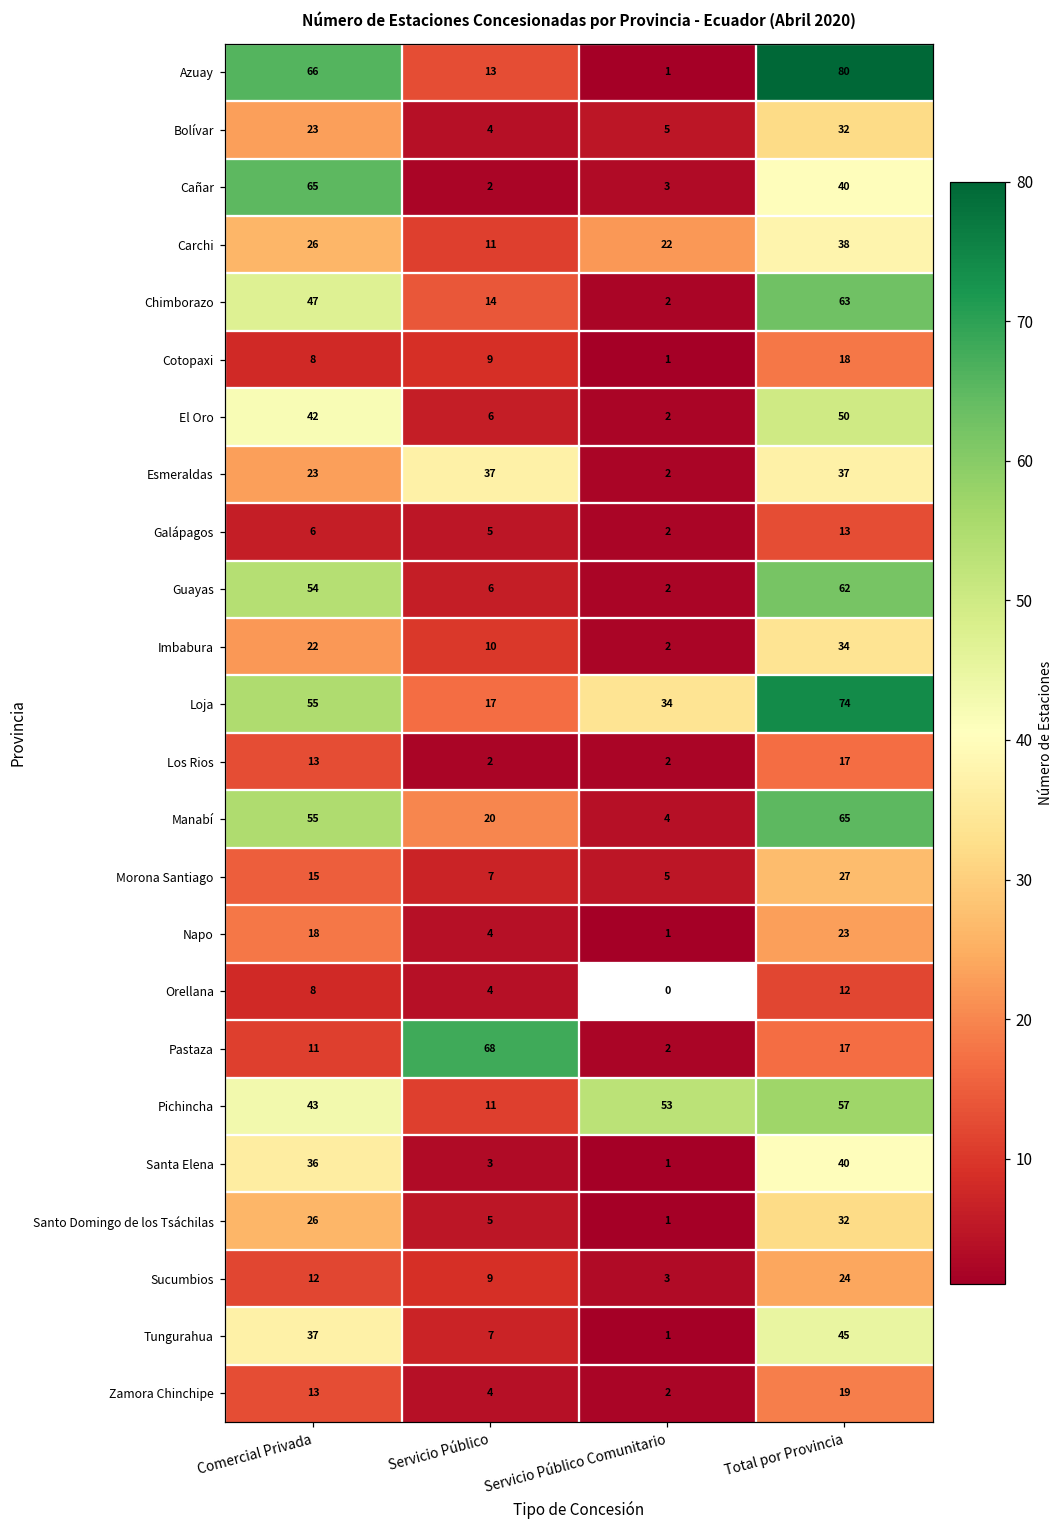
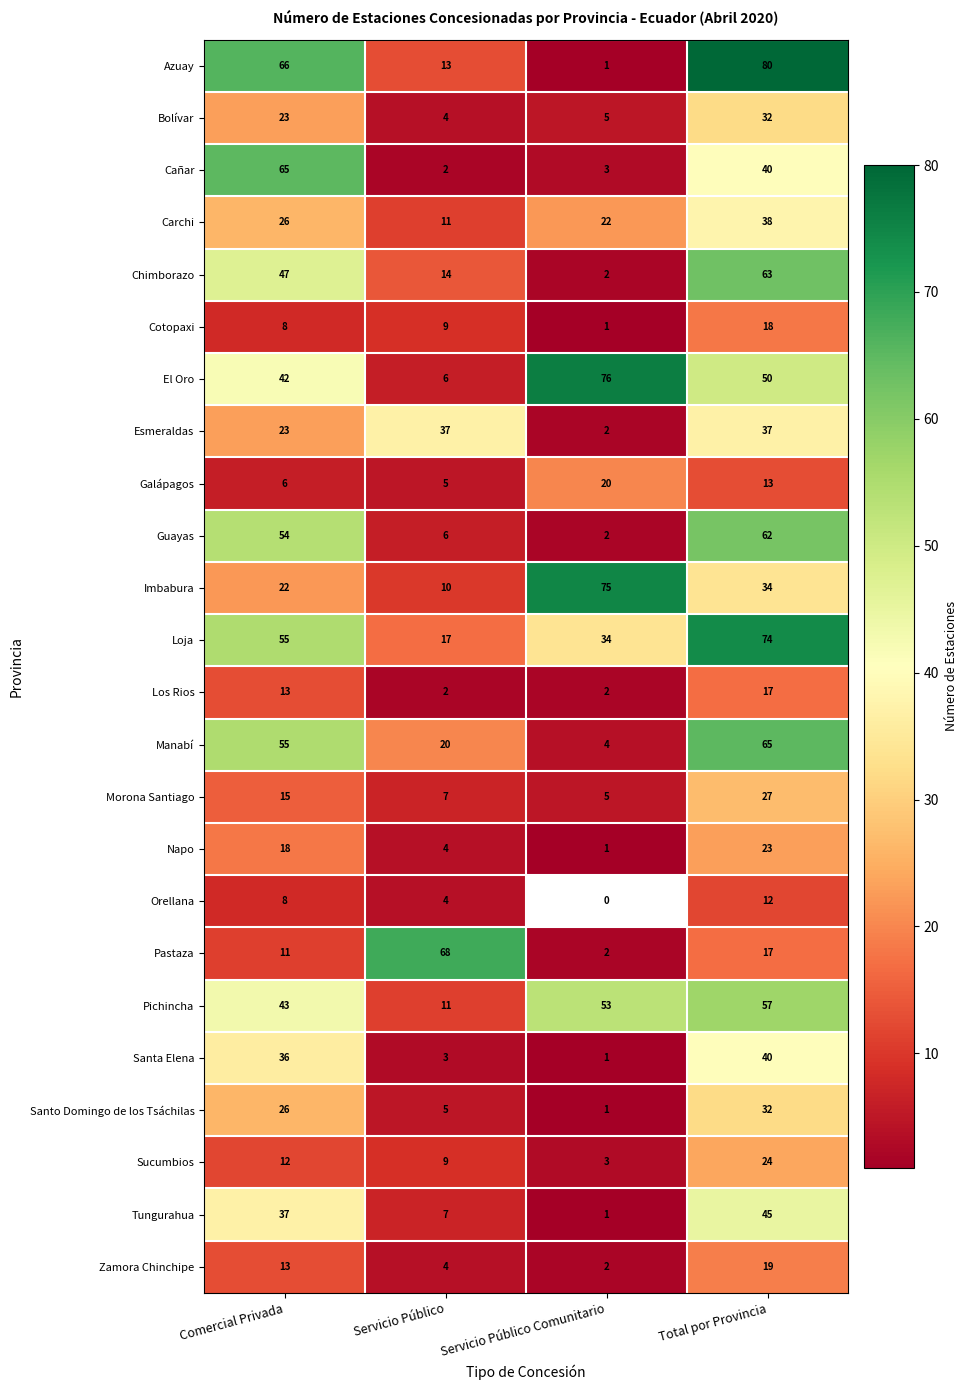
  {
    "Azuay": {
      "Comercial Privada": 66,
      "Servicio Público": 13,
      "Servicio Público Comunitario": 1,
      "Total por Provincia": 80
    },
    "Bolívar": {
      "Comercial Privada": 23,
      "Servicio Público": 4,
      "Servicio Público Comunitario": 5,
      "Total por Provincia": 32
    },
    "Cañar": {
      "Comercial Privada": 65,
      "Servicio Público": 2,
      "Servicio Público Comunitario": 3,
      "Total por Provincia": 40
    },
    "Carchi": {
      "Comercial Privada": 26,
      "Servicio Público": 11,
      "Servicio Público Comunitario": 22,
      "Total por Provincia": 38
    },
    "Chimborazo": {
      "Comercial Privada": 47,
      "Servicio Público": 14,
      "Servicio Público Comunitario": 2,
      "Total por Provincia": 63
    },
    "Cotopaxi": {
      "Comercial Privada": 8,
      "Servicio Público": 9,
      "Servicio Público Comunitario": 1,
      "Total por Provincia": 18
    },
    "El Oro": {
      "Comercial Privada": 42,
      "Servicio Público": 6,
-     "Servicio Público Comunitario": 2,
+     "Servicio Público Comunitario": 76,
      "Total por Provincia": 50
    },
    "Esmeraldas": {
      "Comercial Privada": 23,
      "Servicio Público": 37,
      "Servicio Público Comunitario": 2,
      "Total por Provincia": 37
    },
    "Galápagos": {
      "Comercial Privada": 6,
      "Servicio Público": 5,
-     "Servicio Público Comunitario": 2,
+     "Servicio Público Comunitario": 20,
      "Total por Provincia": 13
    },
    "Guayas": {
      "Comercial Privada": 54,
      "Servicio Público": 6,
      "Servicio Público Comunitario": 2,
      "Total por Provincia": 62
    },
    "Imbabura": {
      "Comercial Privada": 22,
      "Servicio Público": 10,
-     "Servicio Público Comunitario": 2,
+     "Servicio Público Comunitario": 75,
      "Total por Provincia": 34
    },
    "Loja": {
      "Comercial Privada": 55,
      "Servicio Público": 17,
      "Servicio Público Comunitario": 34,
      "Total por Provincia": 74
    },
    "Los Rios": {
      "Comercial Privada": 13,
      "Servicio Público": 2,
      "Servicio Público Comunitario": 2,
      "Total por Provincia": 17
    },
    "Manabí": {
      "Comercial Privada": 55,
      "Servicio Público": 20,
      "Servicio Público Comunitario": 4,
      "Total por Provincia": 65
    },
    "Morona Santiago": {
      "Comercial Privada": 15,
      "Servicio Público": 7,
      "Servicio Público Comunitario": 5,
      "Total por Provincia": 27
    },
    "Napo": {
      "Comercial Privada": 18,
      "Servicio Público": 4,
      "Servicio Público Comunitario": 1,
      "Total por Provincia": 23
    },
    "Orellana": {
      "Comercial Privada": 8,
      "Servicio Público": 4,
      "Total por Provincia": 12
    },
    "Pastaza": {
      "Comercial Privada": 11,
      "Servicio Público": 68,
      "Servicio Público Comunitario": 2,
      "Total por Provincia": 17
    },
    "Pichincha": {
      "Comercial Privada": 43,
      "Servicio Público": 11,
      "Servicio Público Comunitario": 53,
      "Total por Provincia": 57
    },
    "Santa Elena": {
      "Comercial Privada": 36,
      "Servicio Público": 3,
      "Servicio Público Comunitario": 1,
      "Total por Provincia": 40
    },
    "Santo Domingo de los Tsáchilas": {
      "Comercial Privada": 26,
      "Servicio Público": 5,
      "Servicio Público Comunitario": 1,
      "Total por Provincia": 32
    },
    "Sucumbios": {
      "Comercial Privada": 12,
      "Servicio Público": 9,
      "Servicio Público Comunitario": 3,
      "Total por Provincia": 24
    },
    "Tungurahua": {
      "Comercial Privada": 37,
      "Servicio Público": 7,
      "Servicio Público Comunitario": 1,
      "Total por Provincia": 45
    },
    "Zamora Chinchipe": {
      "Comercial Privada": 13,
      "Servicio Público": 4,
      "Servicio Público Comunitario": 2,
      "Total por Provincia": 19
    }
  }
